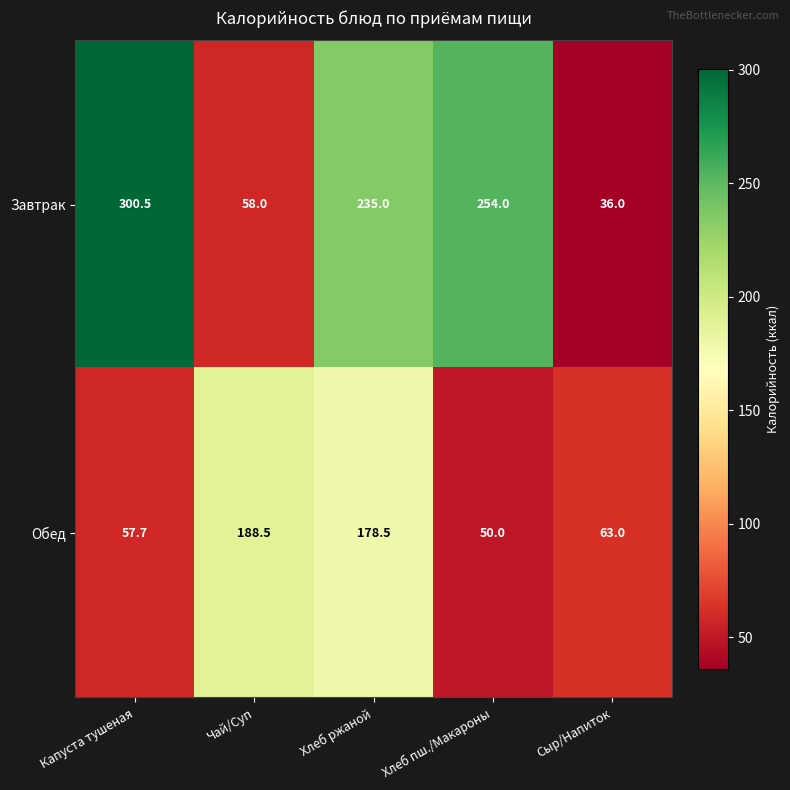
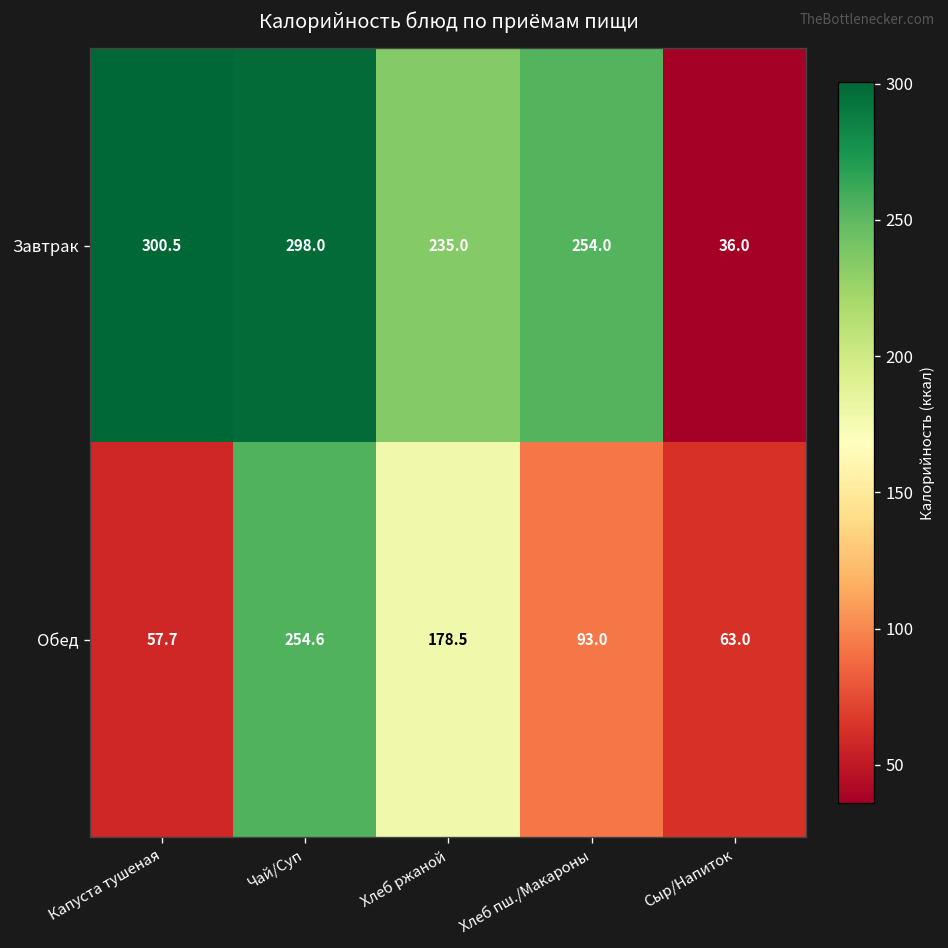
  {
    "Завтрак": {
      "Капуста тушеная": 300.5,
-     "Чай/Суп": 58.0,
+     "Чай/Суп": 298.0,
      "Хлеб ржаной": 235.0,
      "Хлеб пш./Макароны": 254.0,
      "Сыр/Напиток": 36.0
    },
    "Обед": {
      "Капуста тушеная": 57.7,
-     "Чай/Суп": 188.5,
+     "Чай/Суп": 254.6,
      "Хлеб ржаной": 178.5,
-     "Хлеб пш./Макароны": 50.0,
+     "Хлеб пш./Макароны": 93.0,
      "Сыр/Напиток": 63.0
    }
  }
